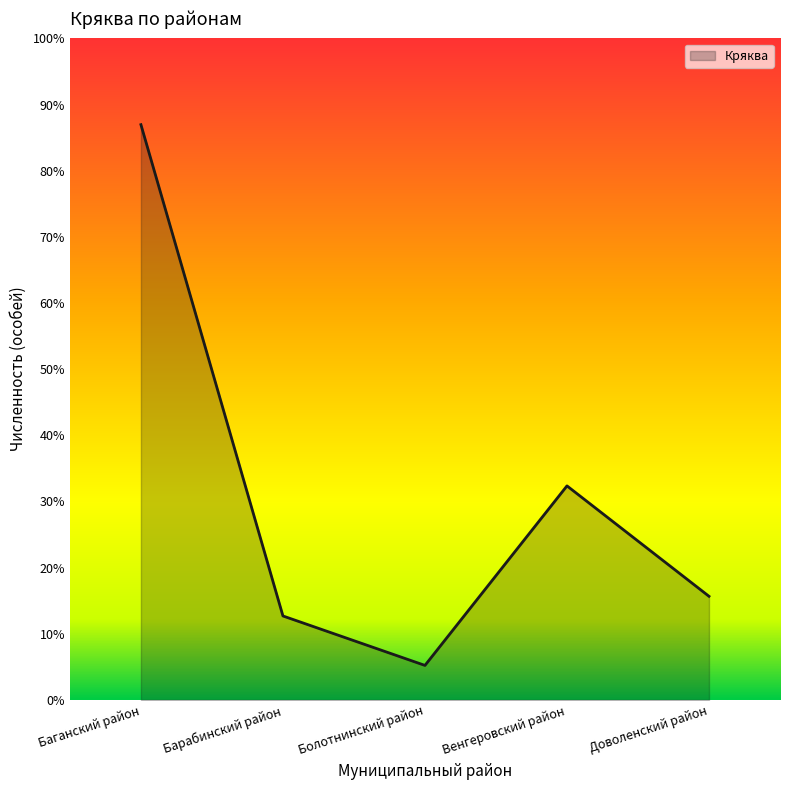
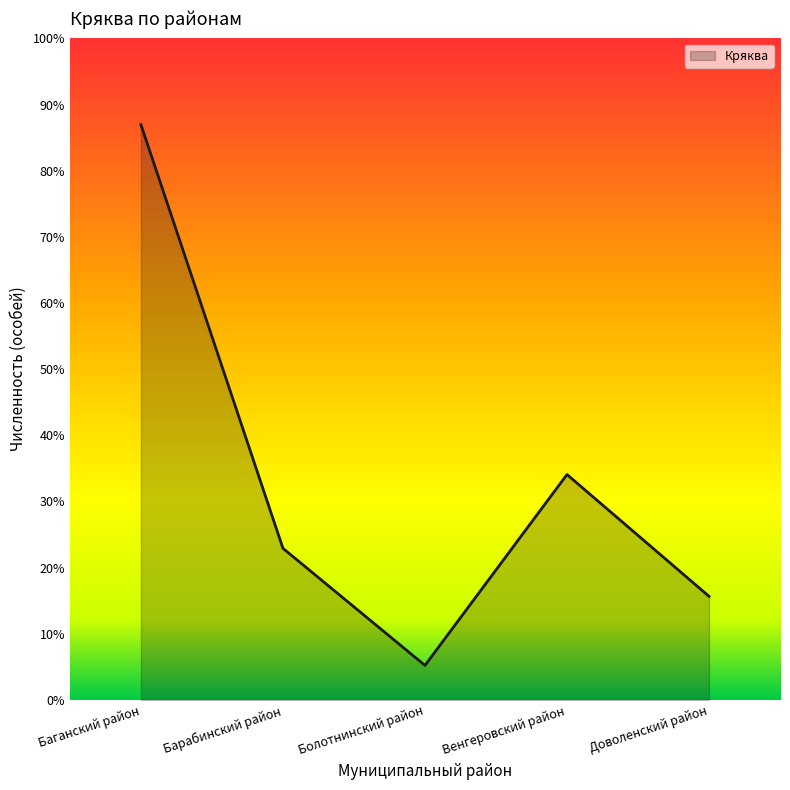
  {
    "Баганский район": "87%",
-   "Барабинский район": "13%",
+   "Барабинский район": "23%",
    "Болотнинский район": "5%",
-   "Венгеровский район": "32%",
+   "Венгеровский район": "34%",
    "Доволенский район": "16%"
  }
